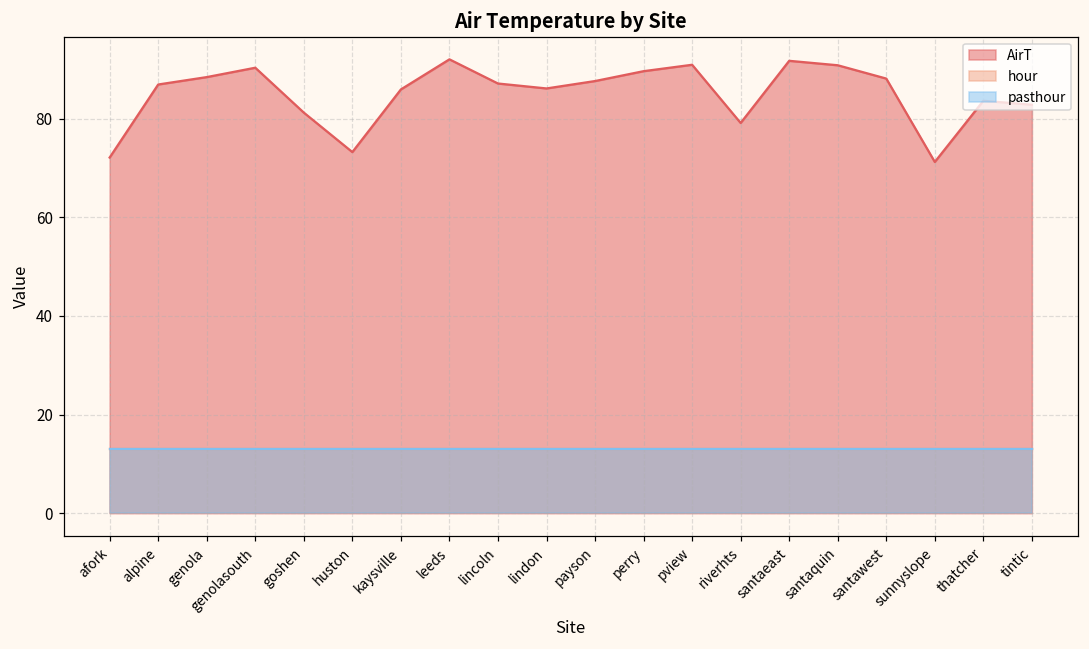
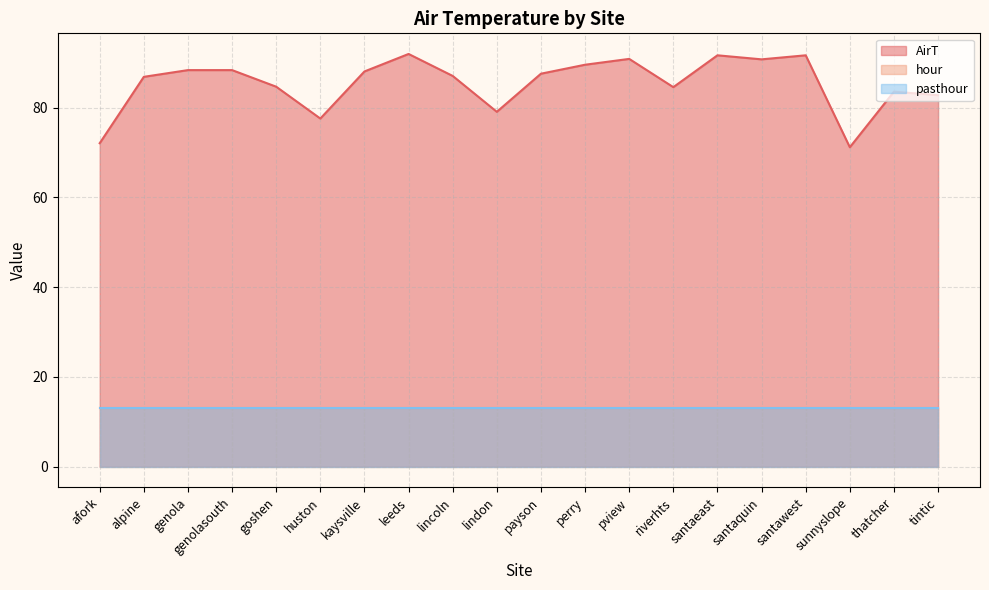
  {
    "AirT": {
      "afork": 72,
      "alpine": 87,
      "genola": 88,
-     "genolasouth": 90,
-     "goshen": 81,
-     "huston": 73,
-     "kaysville": 86,
+     "genolasouth": 88,
+     "goshen": 85,
+     "huston": 78,
+     "kaysville": 88,
      "leeds": 92,
      "lincoln": 87,
-     "lindon": 86,
+     "lindon": 79,
      "payson": 88,
      "perry": 90,
      "pview": 91,
-     "riverhts": 79,
+     "riverhts": 85,
      "santaeast": 92,
      "santaquin": 91,
-     "santawest": 88,
+     "santawest": 92,
      "sunnyslope": 71
    },
    "pasthour": {
      "afork": 13,
      "alpine": 13,
      "genola": 13,
      "genolasouth": 13,
      "goshen": 13,
      "huston": 13,
      "kaysville": 13,
      "leeds": 13,
      "lincoln": 13,
      "lindon": 13,
      "payson": 13,
      "perry": 13,
      "pview": 13,
      "riverhts": 13,
      "santaeast": 13,
      "santaquin": 13,
      "santawest": 13,
      "sunnyslope": 13,
      "thatcher": 13,
      "tintic": 13
    }
  }
